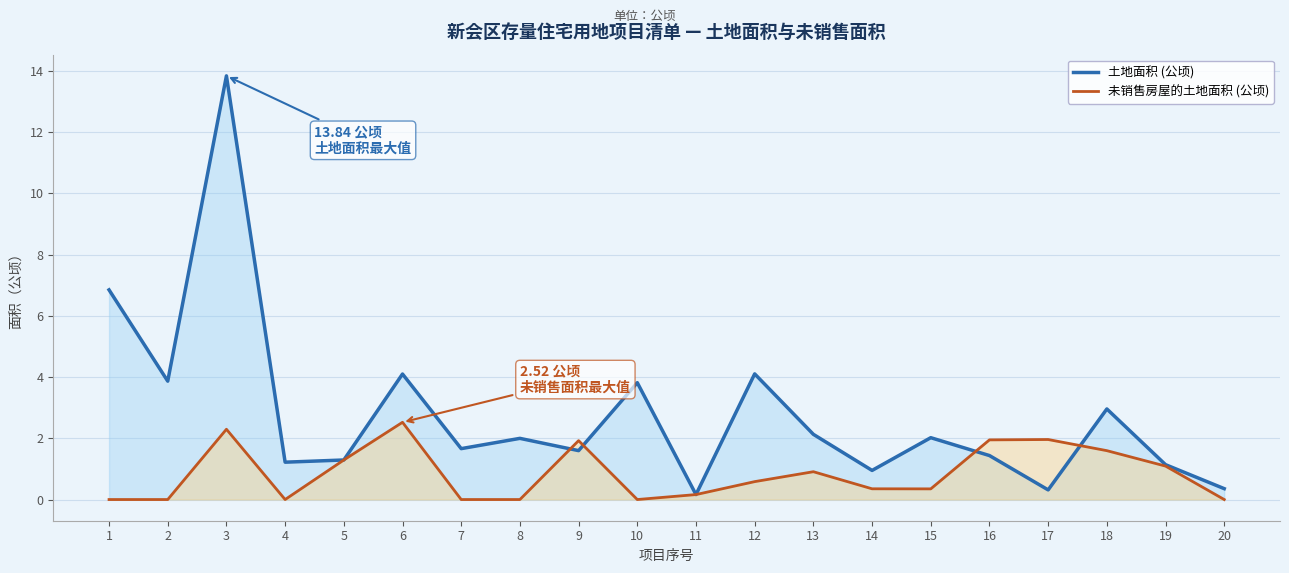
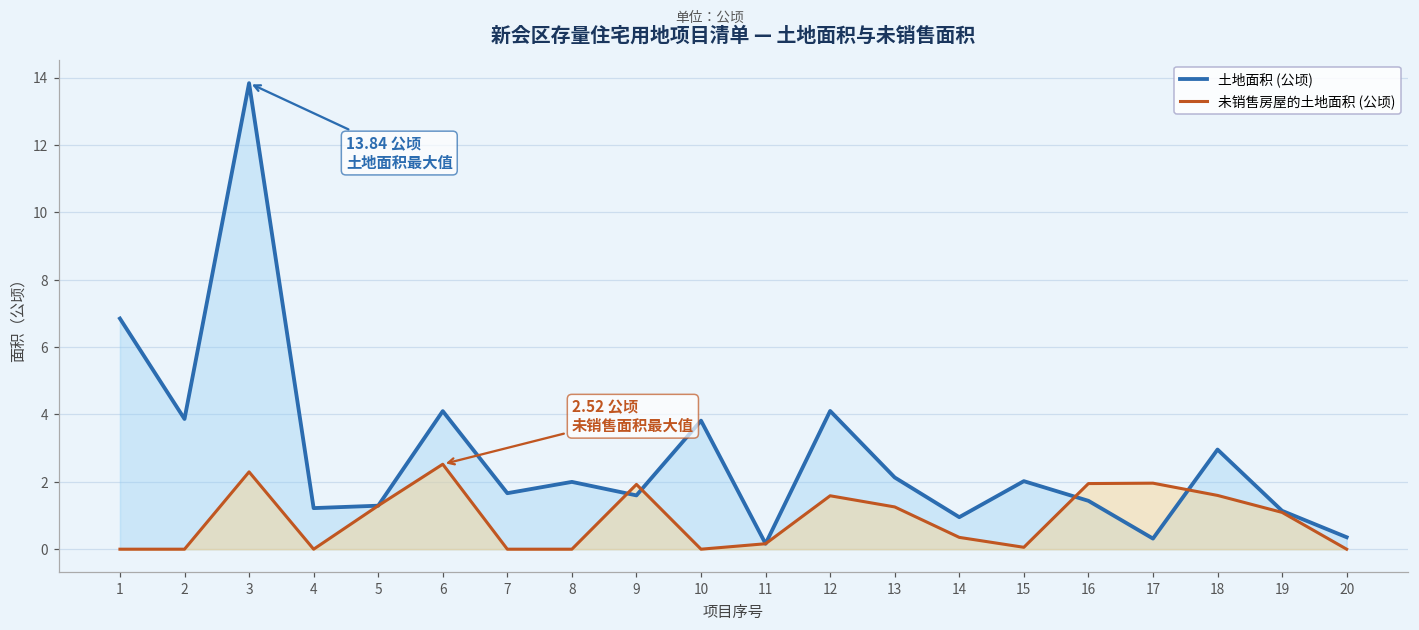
  {
    "土地面积 (公顷)": {
      "1": 6.8,
      "2": 3.9,
      "4": 1.2,
      "7": 1.7,
      "8": 2.0,
      "9": 1.6,
      "10": 3.8,
      "12": 4.1,
      "13": 2.1,
      "14": 1.0,
      "15": 2.0,
      "16": 1.4,
      "17": 0.3,
      "18": 3.0,
      "20": 0.4
    },
    "未销售房屋的土地面积 (公顷)": {
      "1": 0.0,
      "2": 0.0,
      "3": 2.3,
      "4": 0.0,
      "7": 0.0,
      "8": 0.0,
      "9": 1.9,
      "10": 0.0,
-     "12": 0.6,
-     "13": 0.9,
+     "12": 1.6,
+     "13": 1.3,
      "14": 0.4,
-     "15": 0.3,
+     "15": 0.1,
      "16": 1.9,
      "17": 2.0,
      "18": 1.6,
      "20": 0.0
    }
  }
